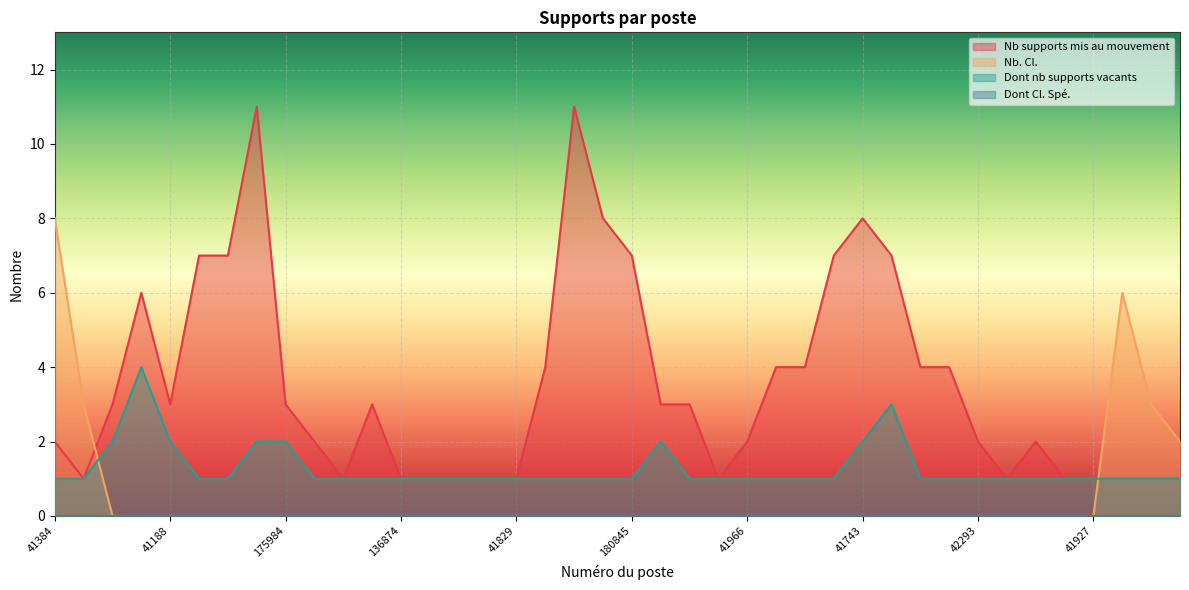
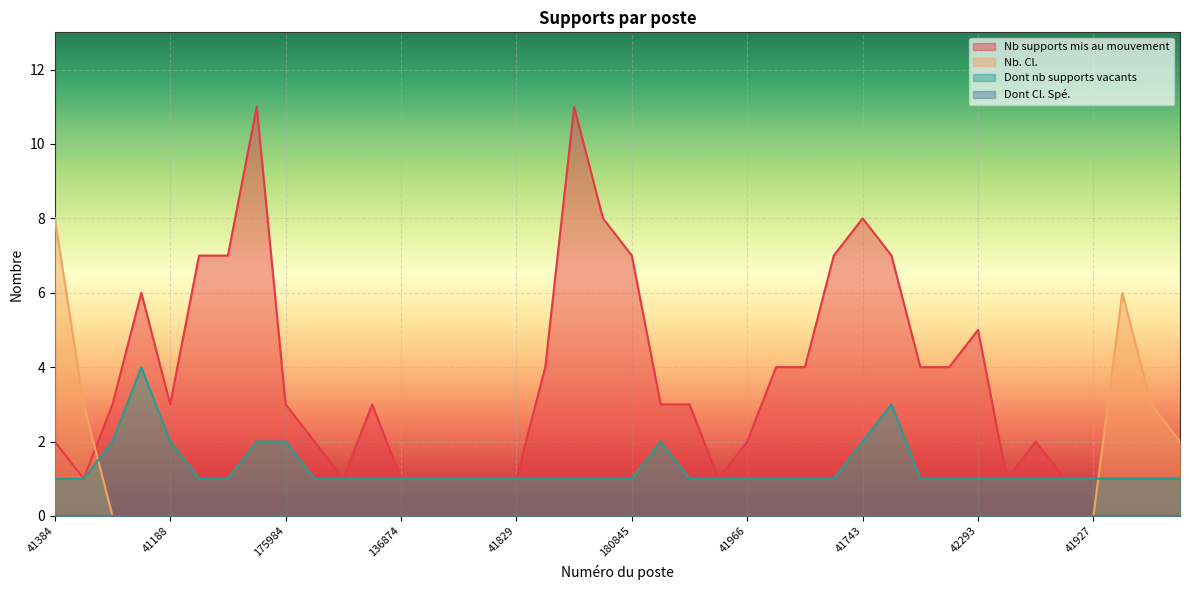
  {
    "Nb supports mis au mouvement": {
      "41384": 2,
      "41188": 3,
      "175984": 3,
      "180845": 7,
      "41966": 2,
      "41743": 8,
-     "42293": 2
+     "42293": 5
    },
    "Nb. Cl.": {
      "41384": 8
    }
  }
